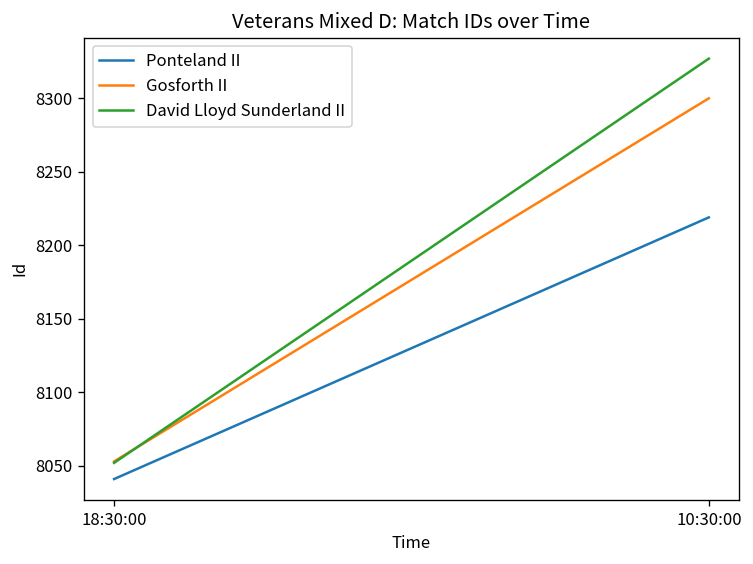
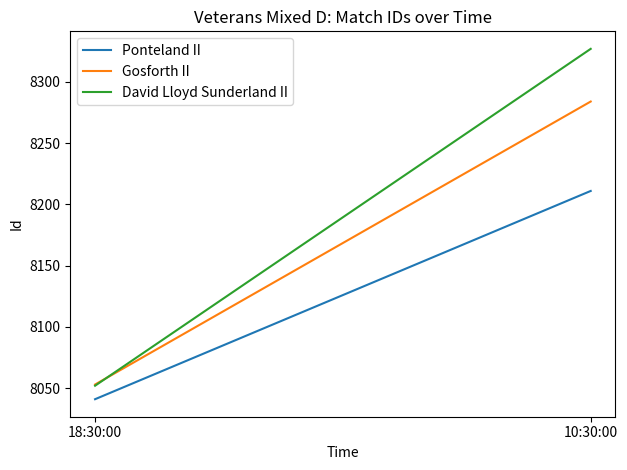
  {
    "Ponteland II": {
      "18:30:00": 8041,
-     "10:30:00": 8219
+     "10:30:00": 8211
    },
    "Gosforth II": {
-     "10:30:00": 8300
+     "10:30:00": 8284
    },
    "David Lloyd Sunderland II": {
      "10:30:00": 8327
    }
  }
